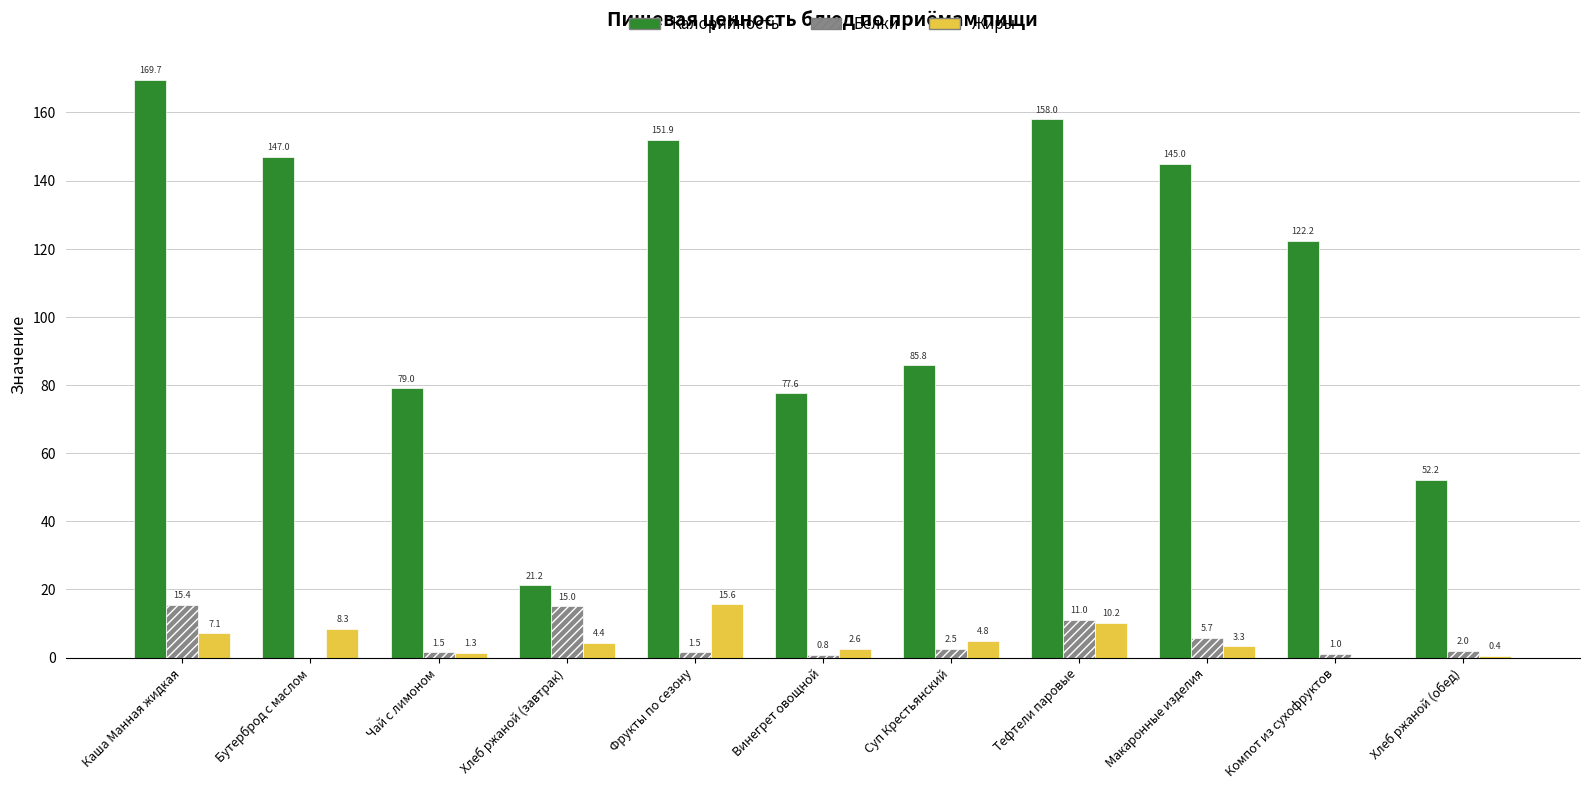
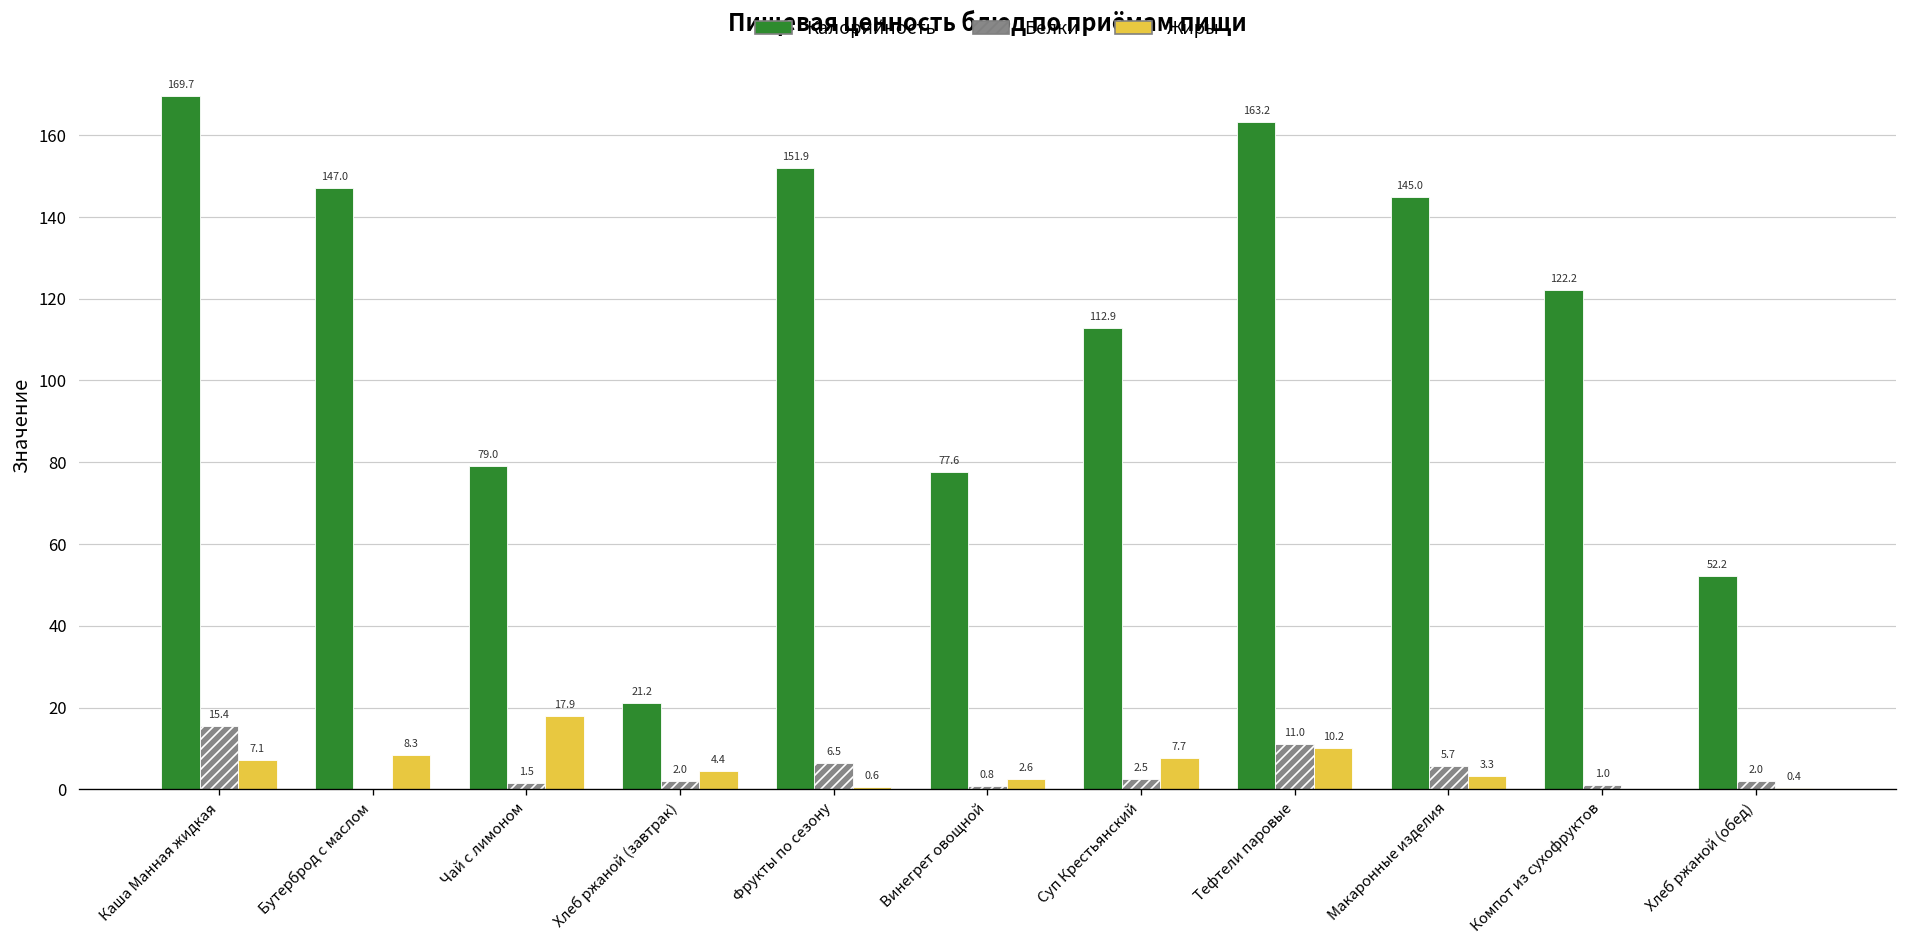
  {
    "Калорийность": {
      "Каша Манная жидкая": 169.7,
      "Бутерброд с маслом": 147.0,
      "Чай с лимоном": 79.0,
      "Хлеб ржаной (завтрак)": 21.2,
      "Фрукты по сезону": 151.9,
      "Винегрет овощной": 77.6,
-     "Суп Крестьянский": 85.8,
-     "Тефтели паровые": 158.0,
+     "Суп Крестьянский": 112.9,
+     "Тефтели паровые": 163.2,
      "Макаронные изделия": 145.0,
      "Компот из сухофруктов": 122.2,
      "Хлеб ржаной (обед)": 52.2
    },
    "Белки": {
      "Каша Манная жидкая": 15.4,
      "Чай с лимоном": 1.5,
-     "Хлеб ржаной (завтрак)": 15.0,
-     "Фрукты по сезону": 1.5,
+     "Хлеб ржаной (завтрак)": 2.0,
+     "Фрукты по сезону": 6.5,
      "Винегрет овощной": 0.8,
      "Суп Крестьянский": 2.5,
      "Тефтели паровые": 11.0,
      "Макаронные изделия": 5.7,
      "Компот из сухофруктов": 1.0,
      "Хлеб ржаной (обед)": 2.0
    },
    "Жиры": {
      "Каша Манная жидкая": 7.1,
      "Бутерброд с маслом": 8.3,
-     "Чай с лимоном": 1.3,
+     "Чай с лимоном": 17.9,
      "Хлеб ржаной (завтрак)": 4.4,
-     "Фрукты по сезону": 15.6,
+     "Фрукты по сезону": 0.6,
      "Винегрет овощной": 2.6,
-     "Суп Крестьянский": 4.8,
+     "Суп Крестьянский": 7.7,
      "Тефтели паровые": 10.2,
      "Макаронные изделия": 3.3,
      "Хлеб ржаной (обед)": 0.4
    }
  }
